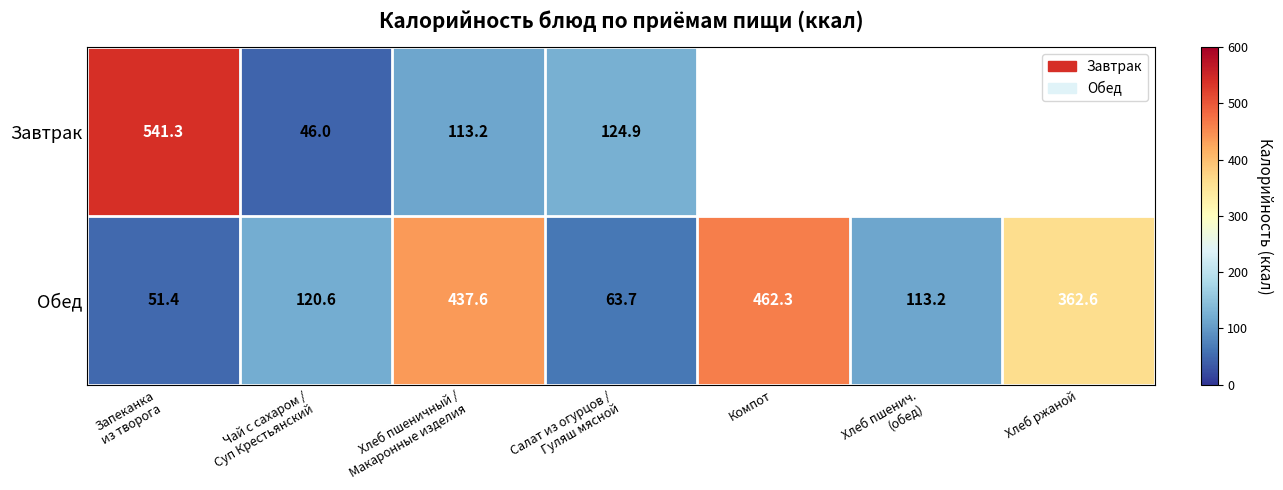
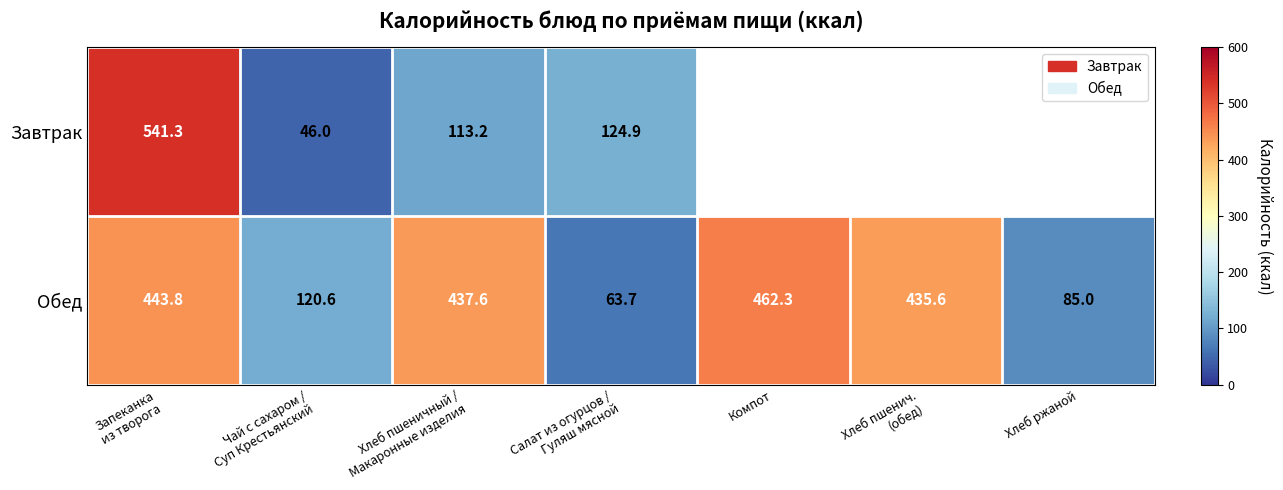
  {
    "Завтрак": {
      "Запеканка из творога": 541.3,
      "Чай с сахаром / Суп Крестьянский": 46.0,
      "Хлеб пшеничный / Макаронные изделия": 113.2,
      "Салат из огурцов / Гуляш мясной": 124.9
    },
    "Обед": {
-     "Запеканка из творога": 51.4,
+     "Запеканка из творога": 443.8,
      "Чай с сахаром / Суп Крестьянский": 120.6,
      "Хлеб пшеничный / Макаронные изделия": 437.6,
      "Салат из огурцов / Гуляш мясной": 63.7,
      "Компот": 462.3,
-     "Хлеб пшенич. (обед)": 113.2,
-     "Хлеб ржаной": 362.6
+     "Хлеб пшенич. (обед)": 435.6,
+     "Хлеб ржаной": 85.0
    }
  }
